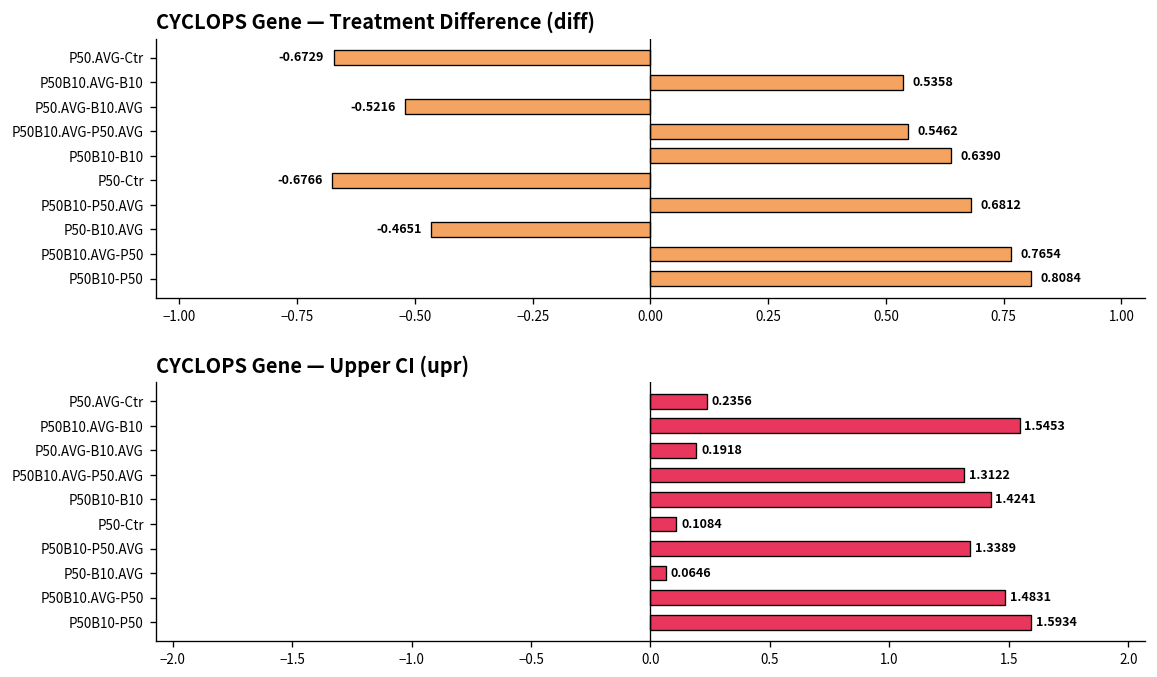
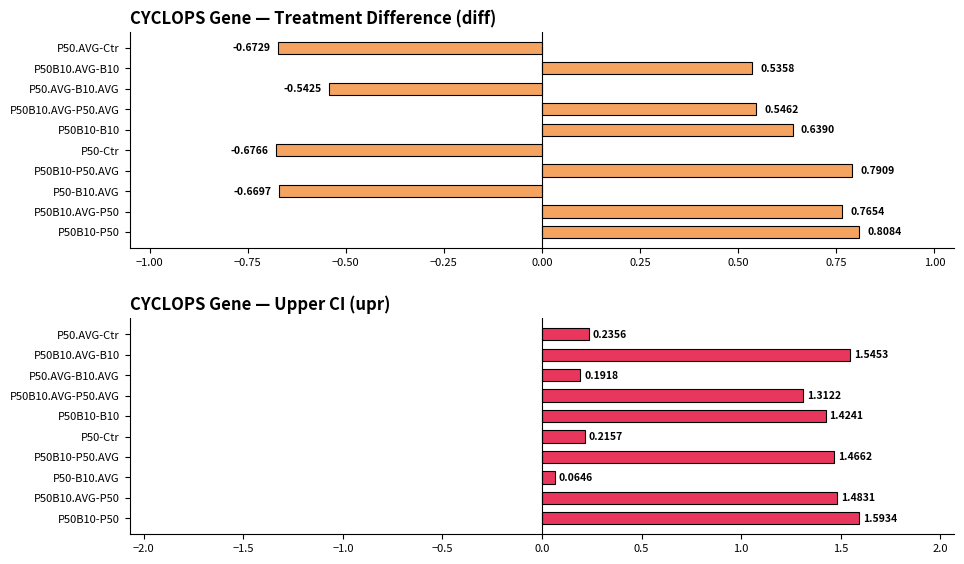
  {
    "CYCLOPS Gene — Treatment Difference (diff)": {
      "P50.AVG-Ctr": -0.6729,
      "P50B10.AVG-B10": 0.5358,
-     "P50.AVG-B10.AVG": -0.5216,
+     "P50.AVG-B10.AVG": -0.5425,
      "P50B10.AVG-P50.AVG": 0.5462,
      "P50B10-B10": 0.6390,
      "P50-Ctr": -0.6766,
-     "P50B10-P50.AVG": 0.6812,
-     "P50-B10.AVG": -0.4651,
+     "P50B10-P50.AVG": 0.7909,
+     "P50-B10.AVG": -0.6697,
      "P50B10.AVG-P50": 0.7654,
      "P50B10-P50": 0.8084
    },
    "CYCLOPS Gene — Upper CI (upr)": {
      "P50.AVG-Ctr": 0.2356,
      "P50B10.AVG-B10": 1.5453,
      "P50.AVG-B10.AVG": 0.1918,
      "P50B10.AVG-P50.AVG": 1.3122,
      "P50B10-B10": 1.4241,
-     "P50-Ctr": 0.1084,
-     "P50B10-P50.AVG": 1.3389,
+     "P50-Ctr": 0.2157,
+     "P50B10-P50.AVG": 1.4662,
      "P50-B10.AVG": 0.0646,
      "P50B10.AVG-P50": 1.4831,
      "P50B10-P50": 1.5934
    }
  }
